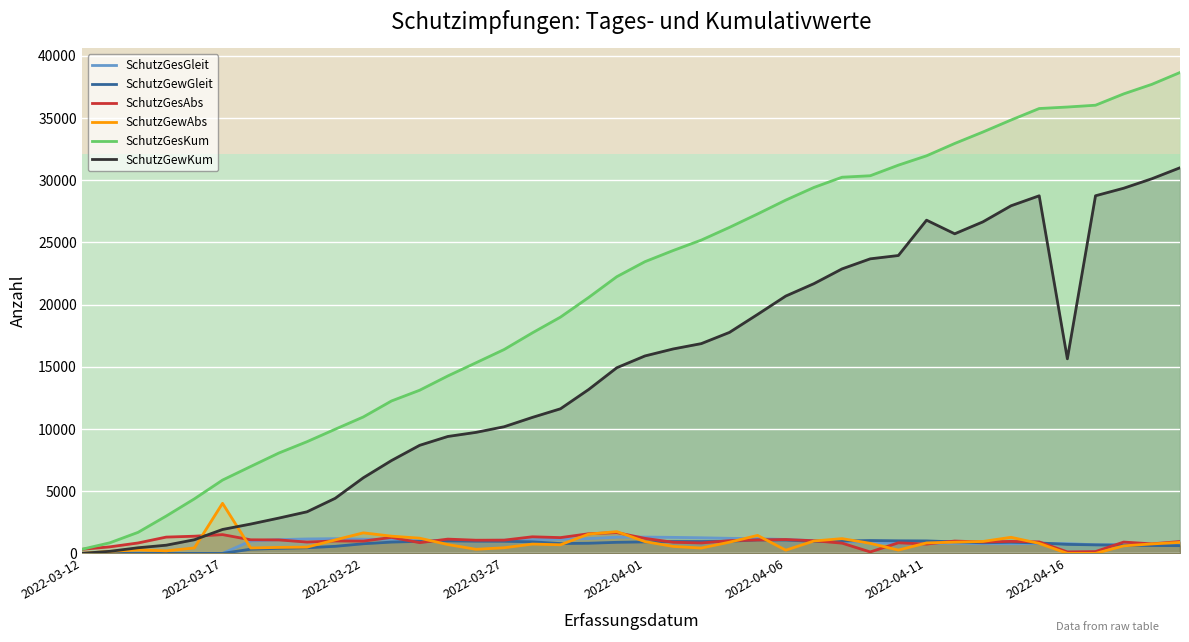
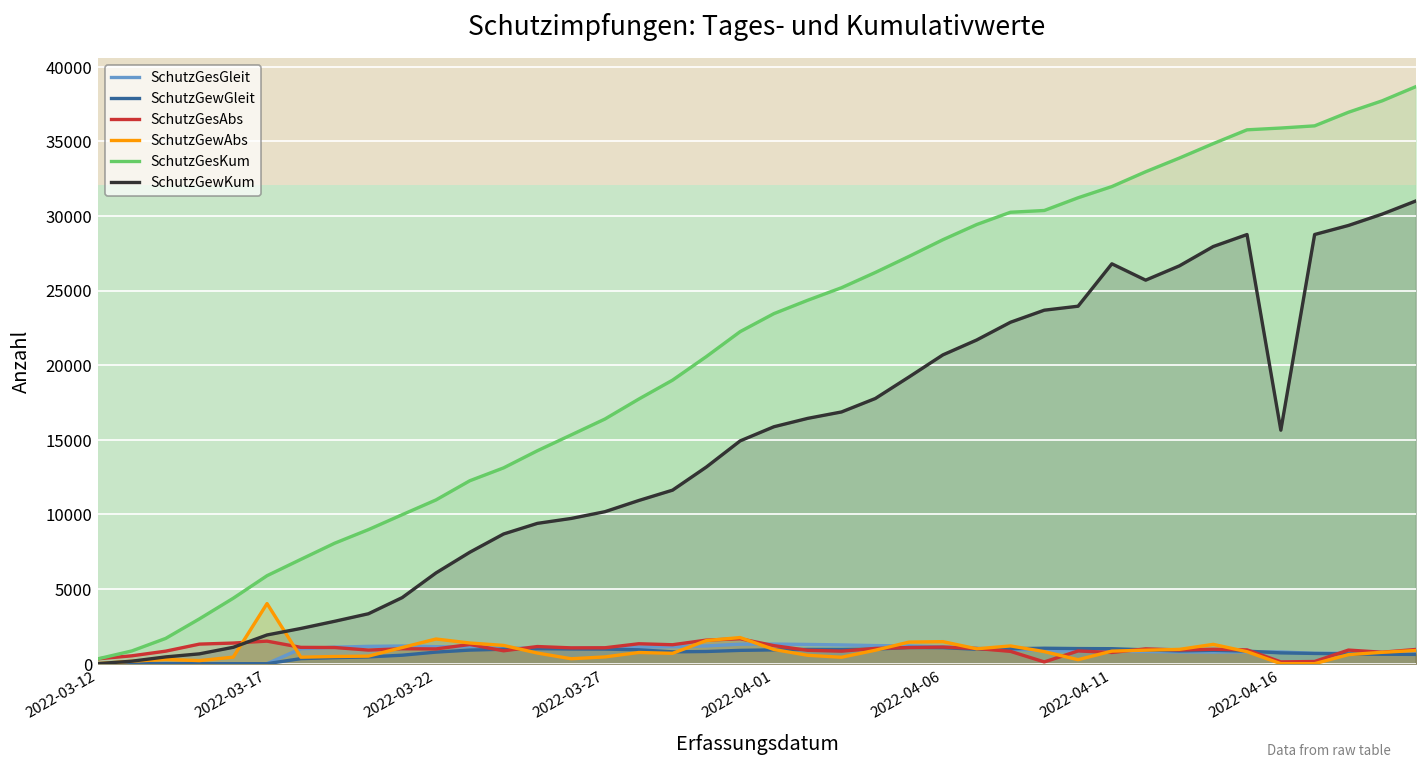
  {
    "SchutzGewGleit": {
      "2022-03-22": 800
    },
    "SchutzGesAbs": {
      "2022-03-17": 1500
    },
    "SchutzGewAbs": {
      "2022-03-17": 4000,
      "2022-03-22": 1700,
      "2022-03-27": 500,
-     "2022-04-06": 300
+     "2022-04-06": 1500
    },
    "SchutzGesKum": {
      "2022-03-17": 5900,
      "2022-03-22": 11000,
      "2022-03-27": 16400,
      "2022-04-01": 23500,
      "2022-04-06": 28400,
      "2022-04-11": 32000,
      "2022-04-16": 35900
    },
    "SchutzGewKum": {
      "2022-03-17": 1900,
      "2022-03-22": 6100,
      "2022-03-27": 10200,
      "2022-04-01": 15900,
      "2022-04-06": 20700,
      "2022-04-11": 26800,
      "2022-04-16": 15600
    }
  }
